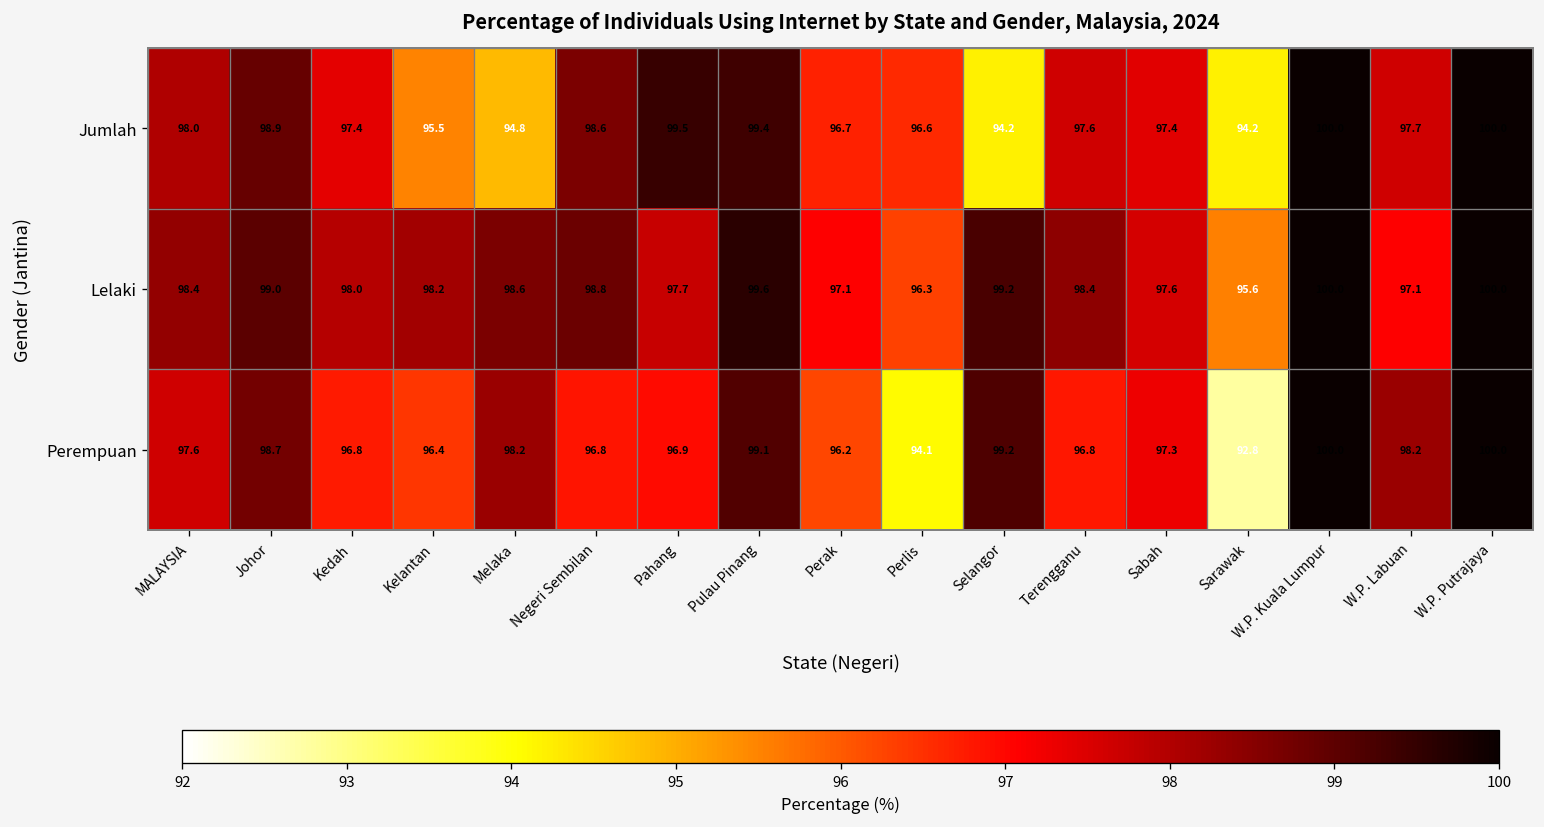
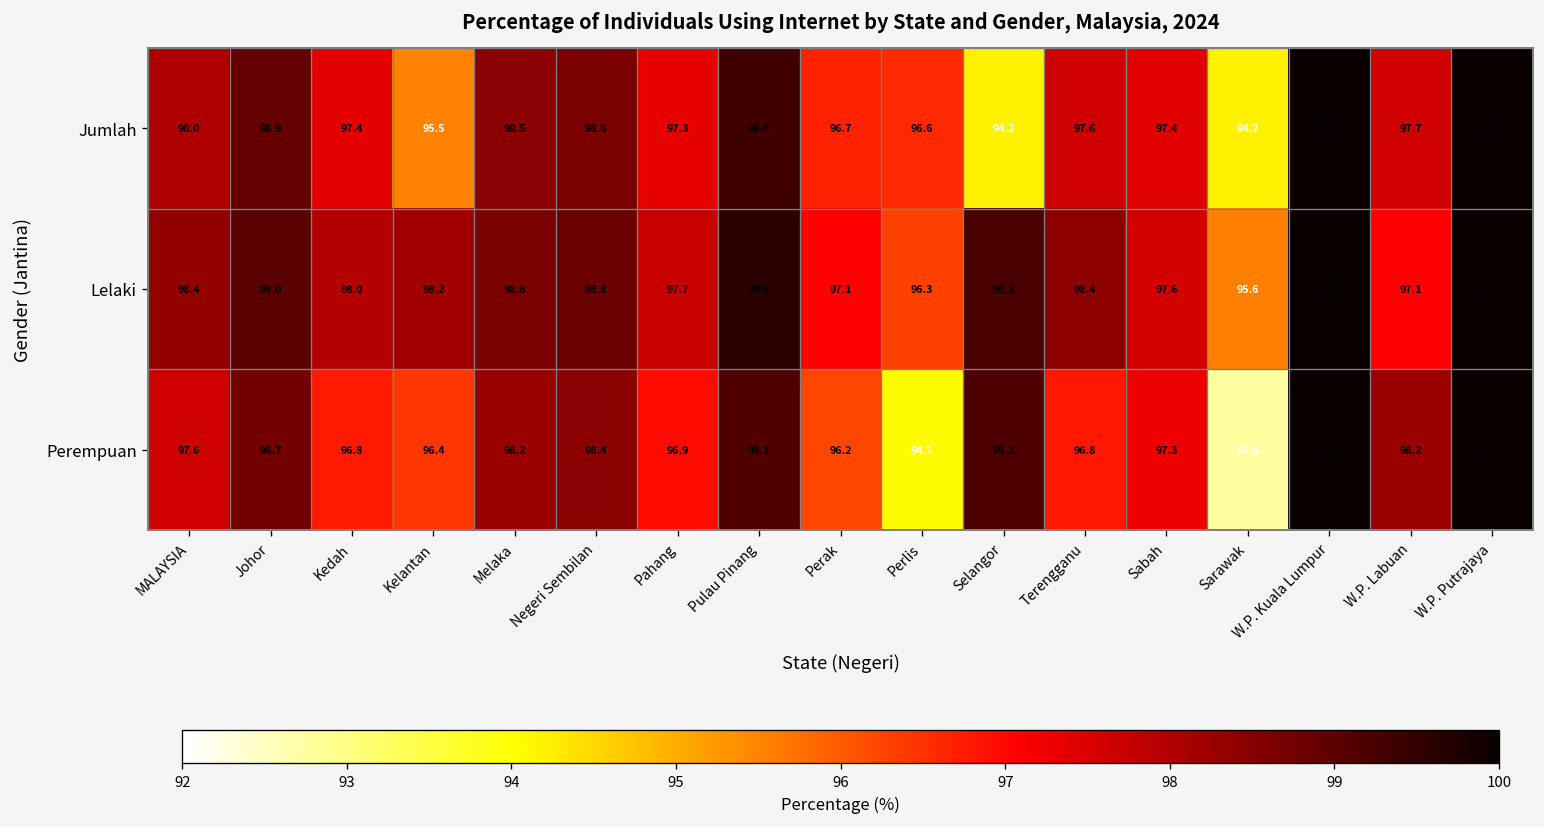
  {
    "Jumlah": {
      "MALAYSIA": 98.0,
      "Johor": 98.9,
      "Kedah": 97.4,
      "Kelantan": 95.5,
-     "Melaka": 94.8,
+     "Melaka": 98.5,
      "Negeri Sembilan": 98.6,
-     "Pahang": 99.5,
+     "Pahang": 97.3,
      "Pulau Pinang": 99.4,
      "Perak": 96.7,
      "Perlis": 96.6,
      "Selangor": 94.2,
      "Terengganu": 97.6,
      "Sabah": 97.4,
      "Sarawak": 94.2,
      "W.P. Labuan": 97.7
    },
    "Lelaki": {
      "MALAYSIA": 98.4,
      "Johor": 99.0,
      "Kedah": 98.0,
      "Kelantan": 98.2,
      "Melaka": 98.6,
      "Negeri Sembilan": 98.8,
      "Pahang": 97.7,
      "Perak": 97.1,
      "Perlis": 96.3,
      "Selangor": 99.2,
      "Terengganu": 98.4,
      "Sabah": 97.6,
      "Sarawak": 95.6,
      "W.P. Labuan": 97.1
    },
    "Perempuan": {
      "MALAYSIA": 97.6,
      "Johor": 98.7,
      "Kedah": 96.8,
      "Kelantan": 96.4,
      "Melaka": 98.2,
-     "Negeri Sembilan": 96.8,
+     "Negeri Sembilan": 98.4,
      "Pahang": 96.9,
      "Pulau Pinang": 99.1,
      "Perak": 96.2,
      "Perlis": 94.1,
      "Selangor": 99.2,
      "Terengganu": 96.8,
      "Sabah": 97.3,
      "Sarawak": 92.8,
      "W.P. Labuan": 98.2
    }
  }
